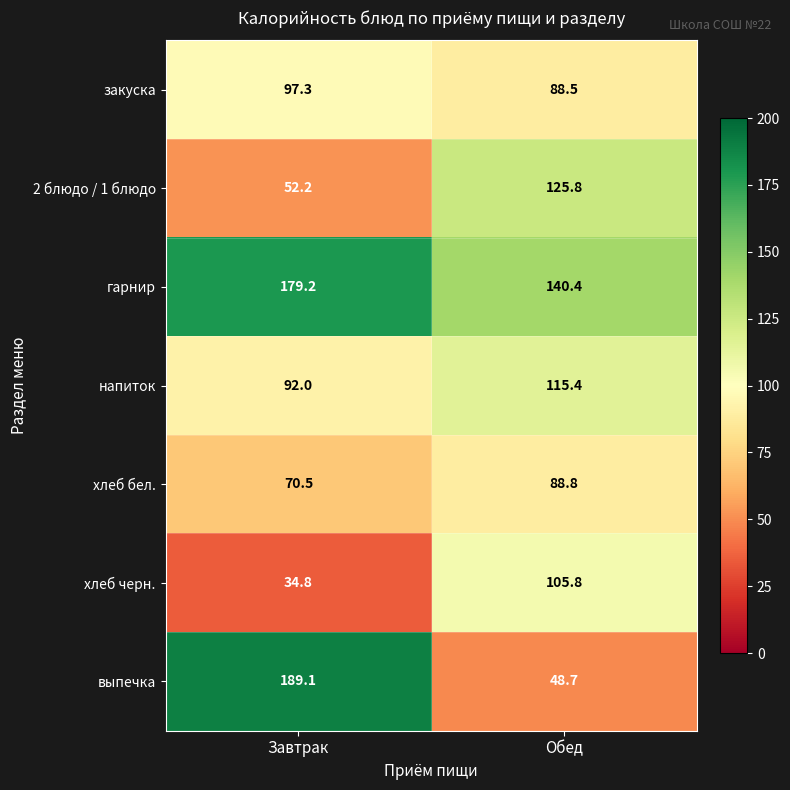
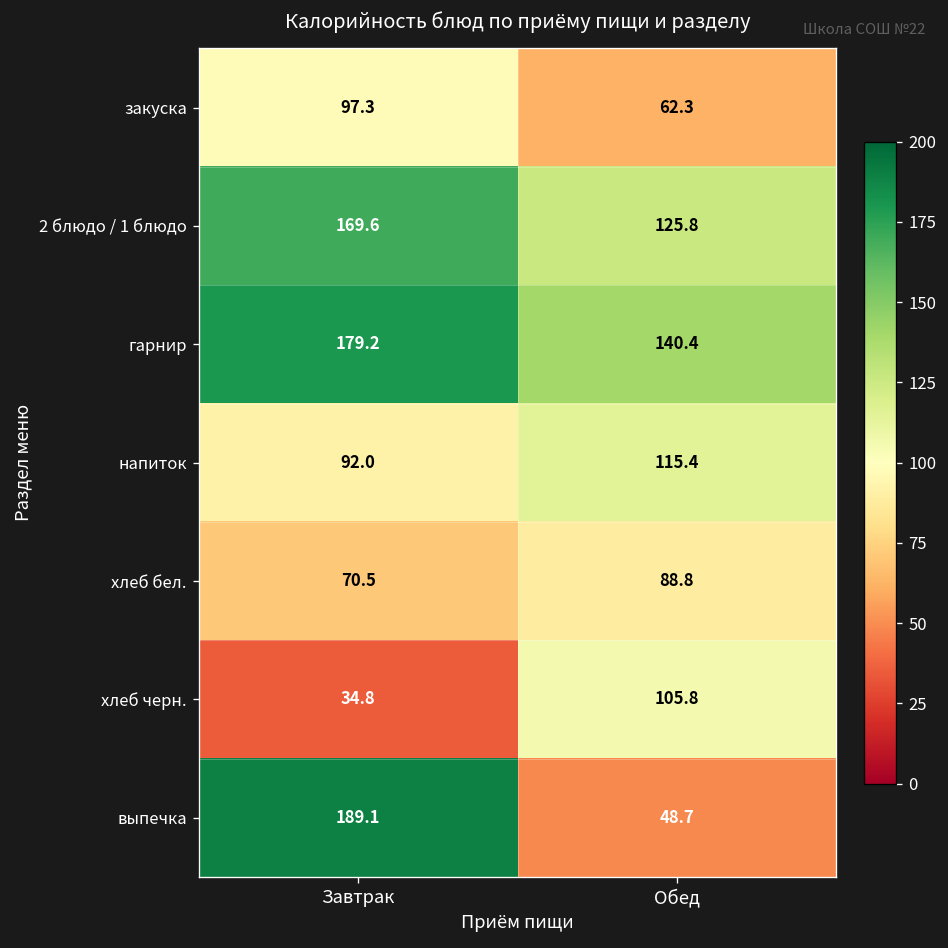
  {
    "закуска": {
      "Завтрак": 97.3,
-     "Обед": 88.5
+     "Обед": 62.3
    },
    "2 блюдо / 1 блюдо": {
-     "Завтрак": 52.2,
+     "Завтрак": 169.6,
      "Обед": 125.8
    },
    "гарнир": {
      "Завтрак": 179.2,
      "Обед": 140.4
    },
    "напиток": {
      "Завтрак": 92.0,
      "Обед": 115.4
    },
    "хлеб бел.": {
      "Завтрак": 70.5,
      "Обед": 88.8
    },
    "хлеб черн.": {
      "Завтрак": 34.8,
      "Обед": 105.8
    },
    "выпечка": {
      "Завтрак": 189.1,
      "Обед": 48.7
    }
  }
